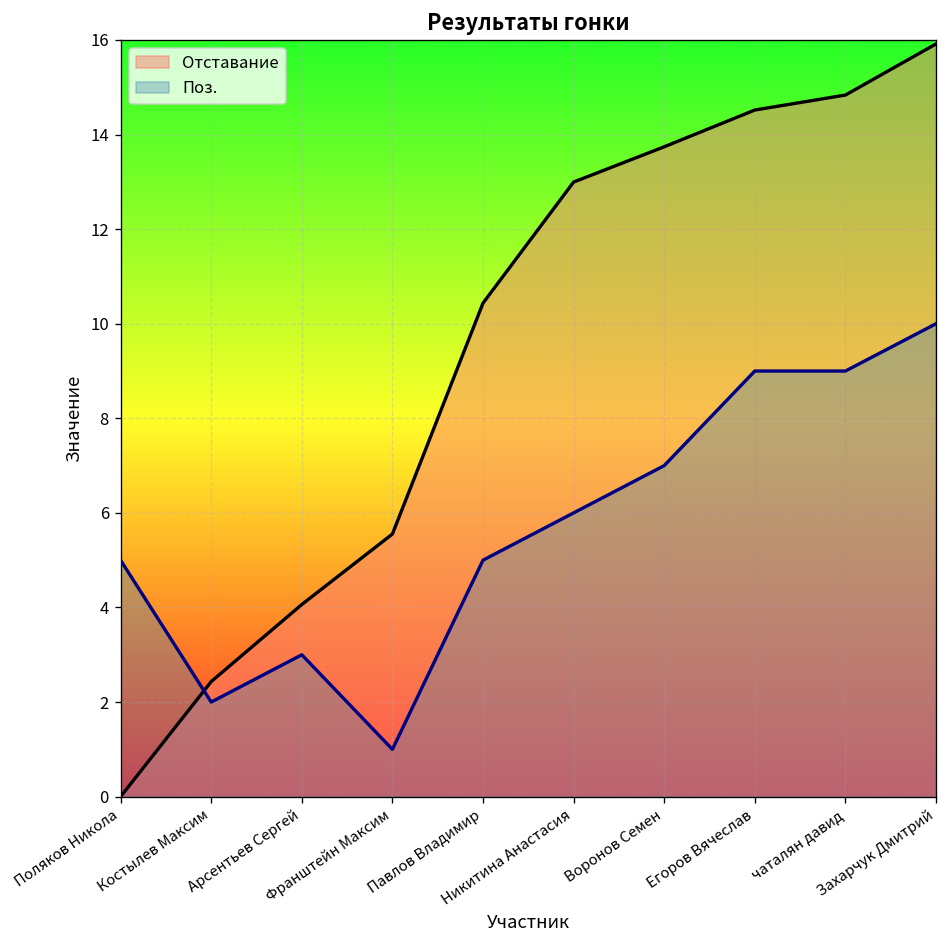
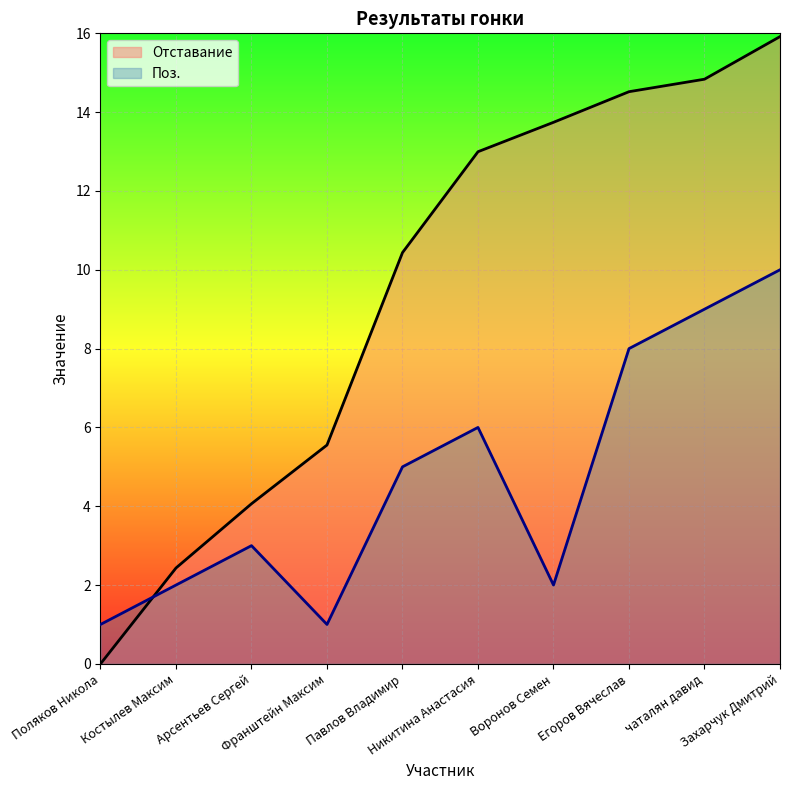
  {
    "Отставание": {
      "Поляков Никола": 0,
      "Костылев Максим": 2.4,
      "Арсентьев Сергей": 4,
      "Франштейн Максим": 5.6,
      "Павлов Владимир": 10.4,
      "Никитина Анастасия": 13,
      "Воронов Семен": 13.7,
      "Егоров Вячеслав": 14.5,
      "чаталян давид": 14.8,
      "Захарчук Дмитрий": 15.9
    },
    "Поз.": {
-     "Поляков Никола": 5,
+     "Поляков Никола": 1,
      "Костылев Максим": 2,
      "Арсентьев Сергей": 3,
      "Франштейн Максим": 1,
      "Павлов Владимир": 5,
      "Никитина Анастасия": 6,
-     "Воронов Семен": 7,
-     "Егоров Вячеслав": 9,
+     "Воронов Семен": 2,
+     "Егоров Вячеслав": 8,
      "чаталян давид": 9,
      "Захарчук Дмитрий": 10
    }
  }
